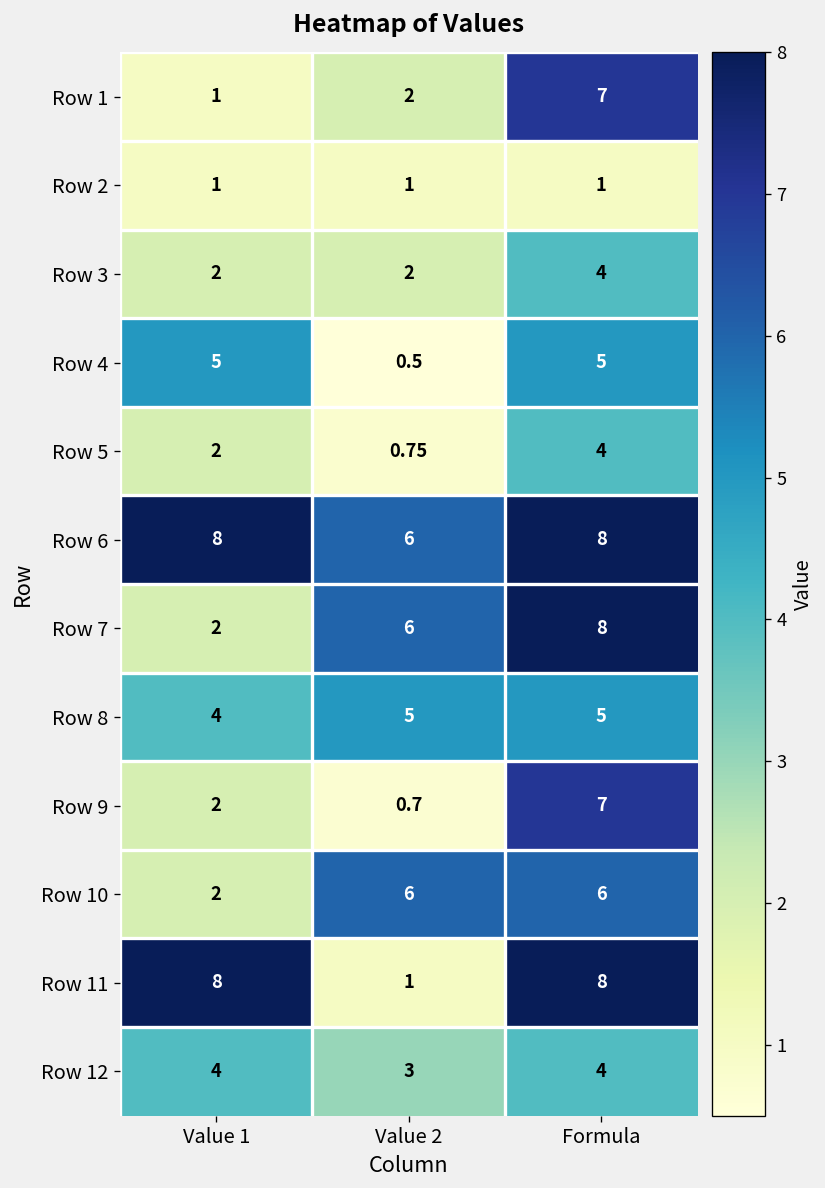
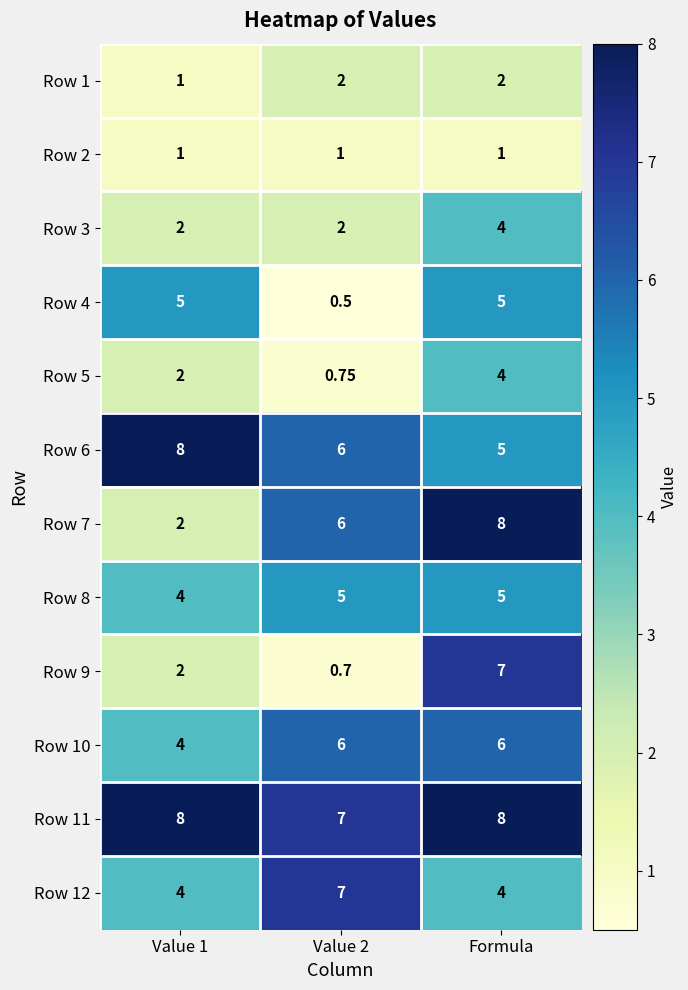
  {
    "Row 1": {
      "Value 1": 1,
      "Value 2": 2,
-     "Formula": 7
+     "Formula": 2
    },
    "Row 2": {
      "Value 1": 1,
      "Value 2": 1,
      "Formula": 1
    },
    "Row 3": {
      "Value 1": 2,
      "Value 2": 2,
      "Formula": 4
    },
    "Row 4": {
      "Value 1": 5,
      "Value 2": 0.5,
      "Formula": 5
    },
    "Row 5": {
      "Value 1": 2,
      "Value 2": 0.75,
      "Formula": 4
    },
    "Row 6": {
      "Value 1": 8,
      "Value 2": 6,
-     "Formula": 8
+     "Formula": 5
    },
    "Row 7": {
      "Value 1": 2,
      "Value 2": 6,
      "Formula": 8
    },
    "Row 8": {
      "Value 1": 4,
      "Value 2": 5,
      "Formula": 5
    },
    "Row 9": {
      "Value 1": 2,
      "Value 2": 0.7,
      "Formula": 7
    },
    "Row 10": {
-     "Value 1": 2,
+     "Value 1": 4,
      "Value 2": 6,
      "Formula": 6
    },
    "Row 11": {
      "Value 1": 8,
-     "Value 2": 1,
+     "Value 2": 7,
      "Formula": 8
    },
    "Row 12": {
      "Value 1": 4,
-     "Value 2": 3,
+     "Value 2": 7,
      "Formula": 4
    }
  }
